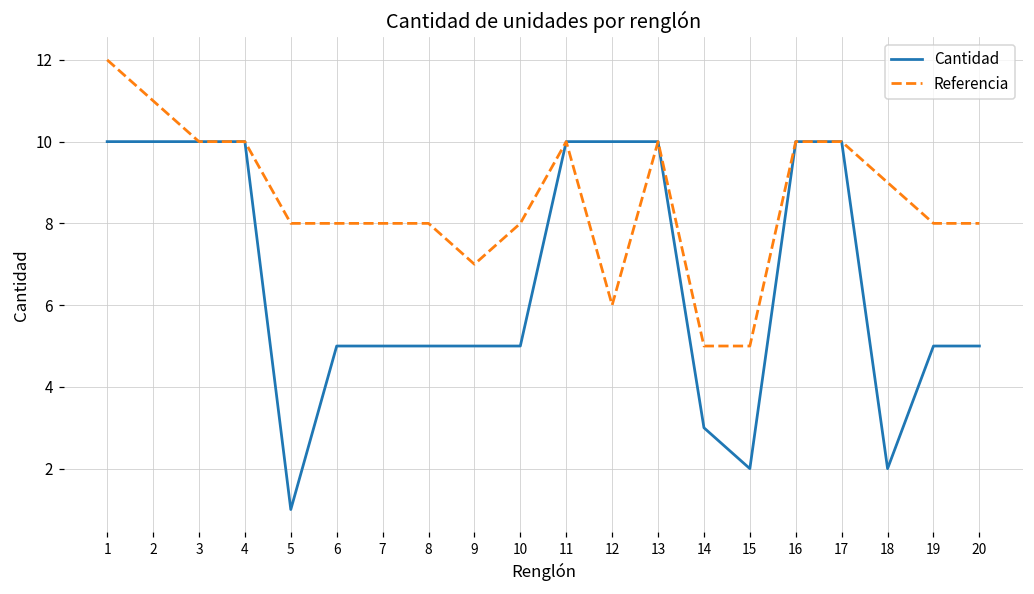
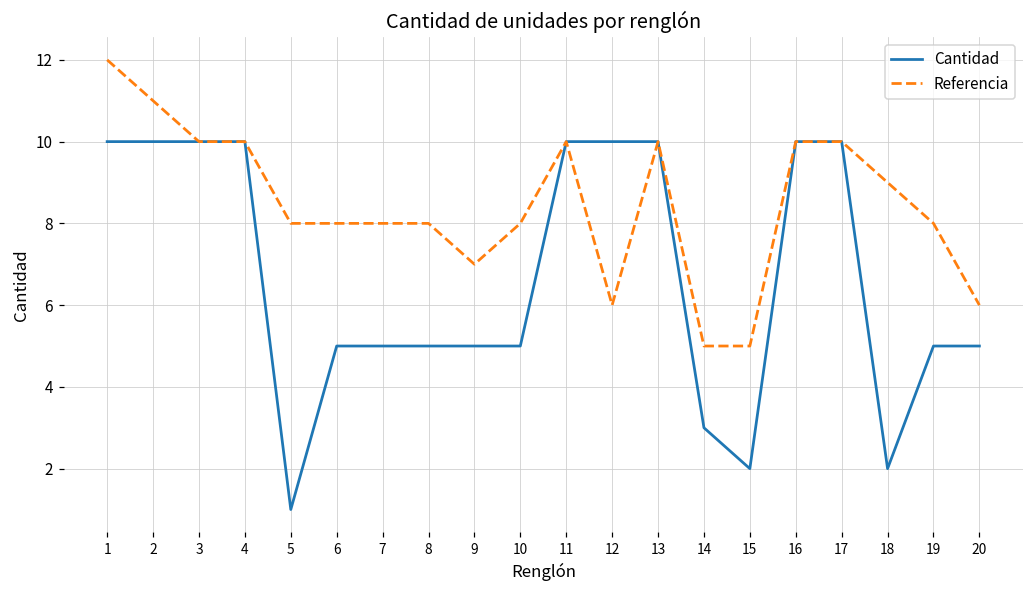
  {
    "Cantidad": {
      "1": 10,
      "2": 10,
      "5": 1,
      "6": 5,
      "7": 5,
      "8": 5,
      "9": 5,
      "10": 5,
      "12": 10,
      "14": 3,
      "15": 2,
      "18": 2,
      "19": 5,
      "20": 5
    },
    "Referencia": {
      "1": 12,
      "2": 11,
      "5": 8,
      "6": 8,
      "7": 8,
      "8": 8,
      "9": 7,
      "10": 8,
      "12": 6,
      "14": 5,
      "15": 5,
      "18": 9,
      "19": 8,
-     "20": 8
+     "20": 6
    }
  }
